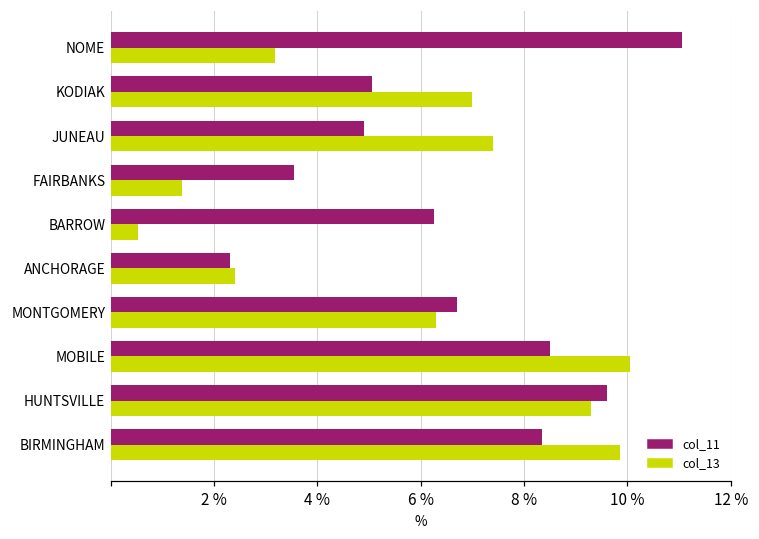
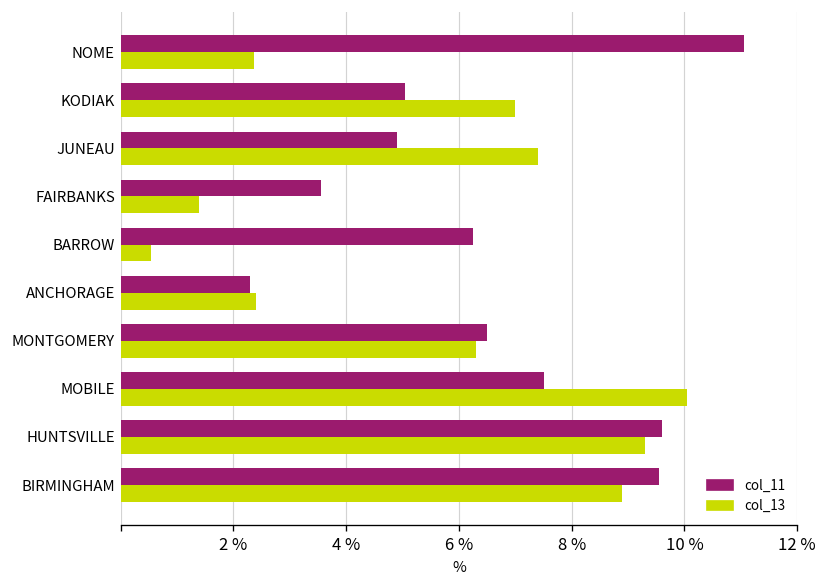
  {
    "col_11": {
      "NOME": "11.1 %",
      "KODIAK": "5.1 %",
      "JUNEAU": "4.9 %",
      "FAIRBANKS": "3.6 %",
      "BARROW": "6.3 %",
      "ANCHORAGE": "2.3 %",
-     "MONTGOMERY": "6.7 %",
-     "MOBILE": "8.5 %",
+     "MONTGOMERY": "6.5 %",
+     "MOBILE": "7.5 %",
      "HUNTSVILLE": "9.6 %",
-     "BIRMINGHAM": "8.4 %"
+     "BIRMINGHAM": "9.6 %"
    },
    "col_13": {
-     "NOME": "3.2 %",
+     "NOME": "2.4 %",
      "KODIAK": "7.0 %",
      "JUNEAU": "7.4 %",
      "FAIRBANKS": "1.4 %",
      "BARROW": "0.5 %",
      "ANCHORAGE": "2.4 %",
      "MONTGOMERY": "6.3 %",
      "MOBILE": "10.0 %",
      "HUNTSVILLE": "9.3 %",
-     "BIRMINGHAM": "9.9 %"
+     "BIRMINGHAM": "8.9 %"
    }
  }
